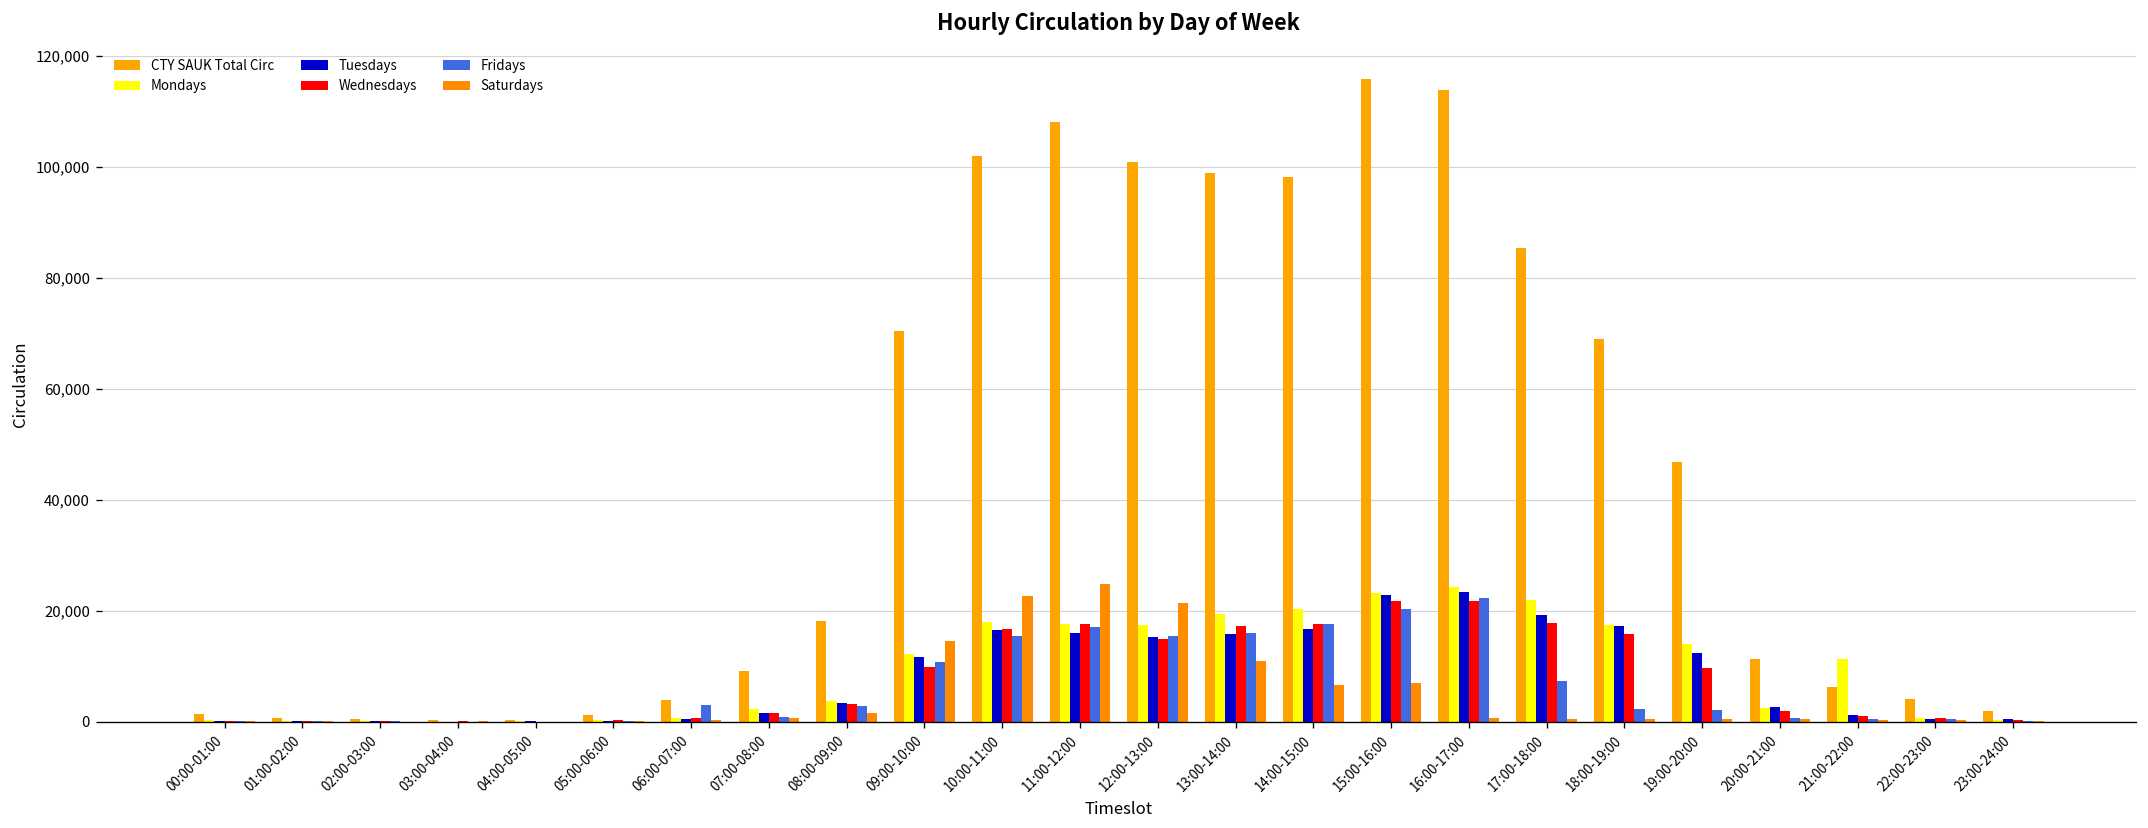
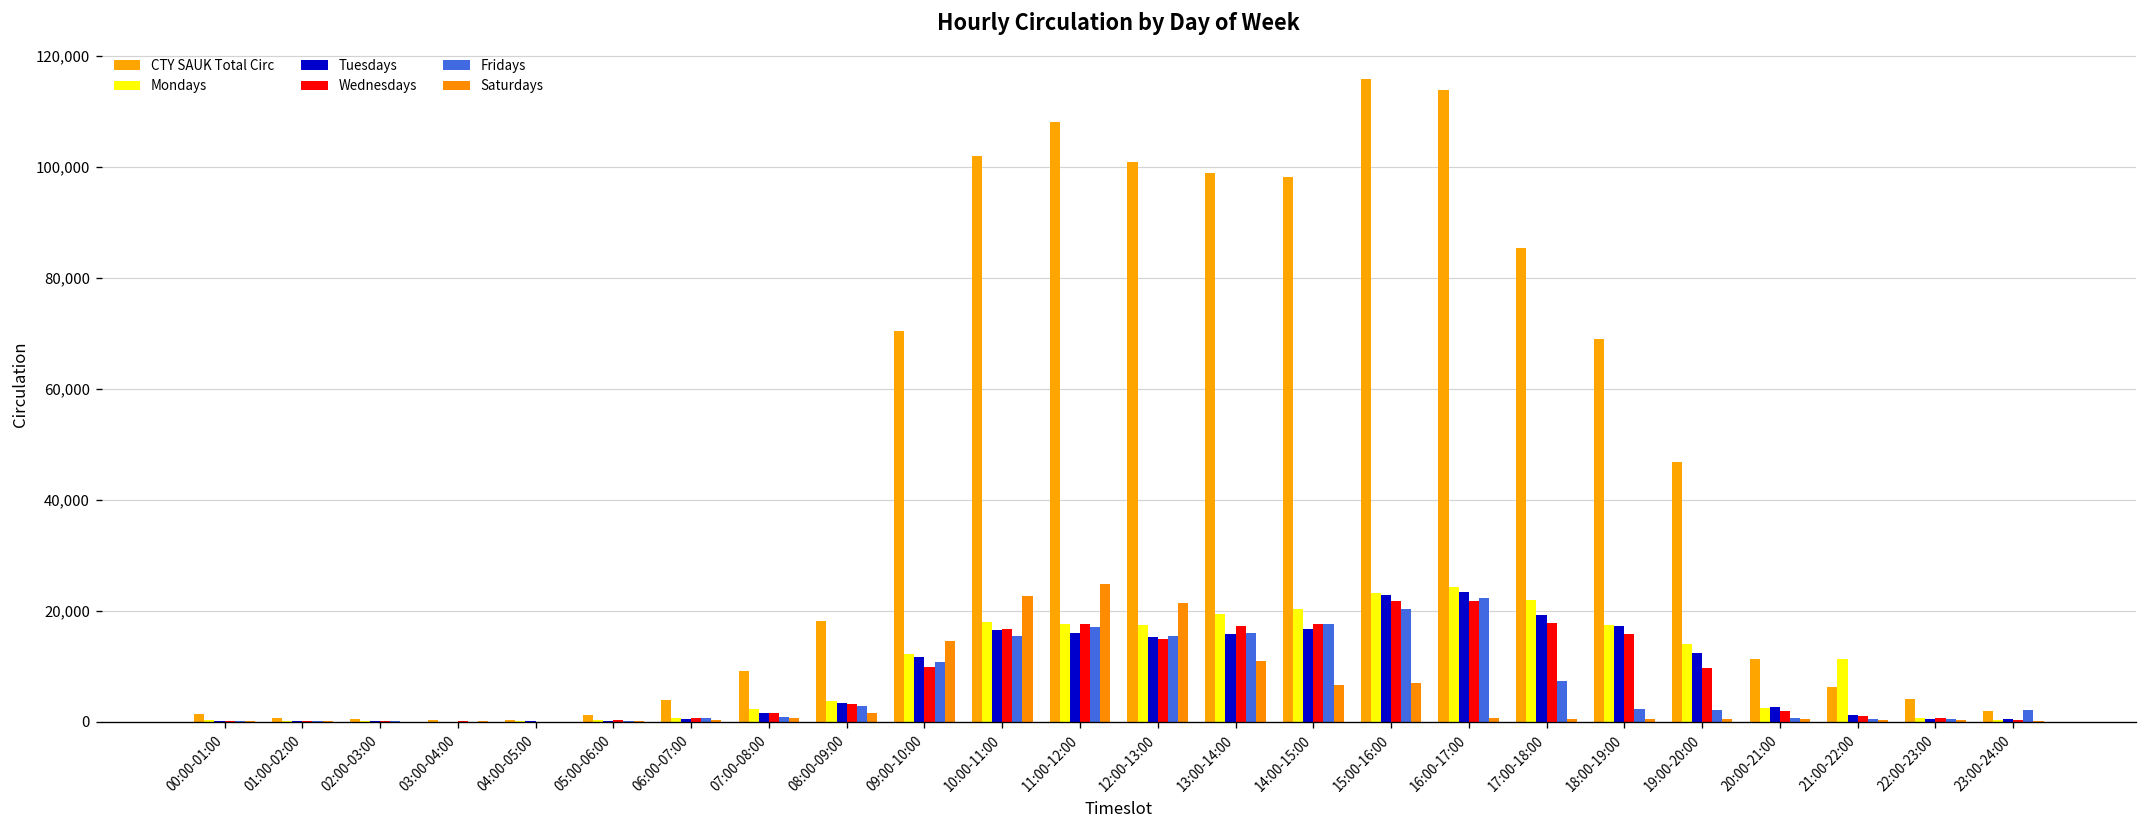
  {
    "Mondays": {
      "06:00-07:00": "1,000",
      "07:00-08:00": "2,000",
      "08:00-09:00": "4,000",
      "09:00-10:00": "12,000",
      "10:00-11:00": "18,000",
      "11:00-12:00": "18,000",
      "12:00-13:00": "17,000",
      "13:00-14:00": "19,000",
      "14:00-15:00": "20,000",
      "15:00-16:00": "23,000",
      "16:00-17:00": "24,000",
      "17:00-18:00": "22,000",
      "18:00-19:00": "17,000",
      "19:00-20:00": "14,000",
      "20:00-21:00": "3,000",
      "21:00-22:00": "11,000",
      "22:00-23:00": "1,000"
    },
    "Tuesdays": {
      "07:00-08:00": "2,000",
      "08:00-09:00": "3,000",
      "09:00-10:00": "12,000",
      "10:00-11:00": "17,000",
      "11:00-12:00": "16,000",
      "12:00-13:00": "15,000",
      "13:00-14:00": "16,000",
      "14:00-15:00": "17,000",
      "15:00-16:00": "23,000",
      "16:00-17:00": "23,000",
      "17:00-18:00": "19,000",
      "18:00-19:00": "17,000",
      "19:00-20:00": "12,000",
      "20:00-21:00": "3,000",
      "21:00-22:00": "1,000",
      "22:00-23:00": "1,000"
    },
    "Wednesdays": {
      "06:00-07:00": "1,000",
      "07:00-08:00": "2,000",
      "08:00-09:00": "3,000",
      "09:00-10:00": "10,000",
      "10:00-11:00": "17,000",
      "11:00-12:00": "18,000",
      "12:00-13:00": "15,000",
      "13:00-14:00": "17,000",
      "14:00-15:00": "18,000",
      "15:00-16:00": "22,000",
      "16:00-17:00": "22,000",
      "17:00-18:00": "18,000",
      "18:00-19:00": "16,000",
      "19:00-20:00": "10,000",
      "20:00-21:00": "2,000",
      "21:00-22:00": "1,000",
      "22:00-23:00": "1,000"
    },
    "Fridays": {
-     "06:00-07:00": "3,000",
+     "06:00-07:00": "1,000",
      "07:00-08:00": "1,000",
      "08:00-09:00": "3,000",
      "09:00-10:00": "11,000",
      "10:00-11:00": "15,000",
      "11:00-12:00": "17,000",
      "12:00-13:00": "16,000",
      "13:00-14:00": "16,000",
      "14:00-15:00": "18,000",
      "15:00-16:00": "20,000",
      "16:00-17:00": "22,000",
      "17:00-18:00": "7,000",
      "18:00-19:00": "2,000",
      "19:00-20:00": "2,000",
      "20:00-21:00": "1,000",
      "21:00-22:00": "1,000",
-     "23:00-24:00": "0"
+     "23:00-24:00": "2,000"
    }
  }
